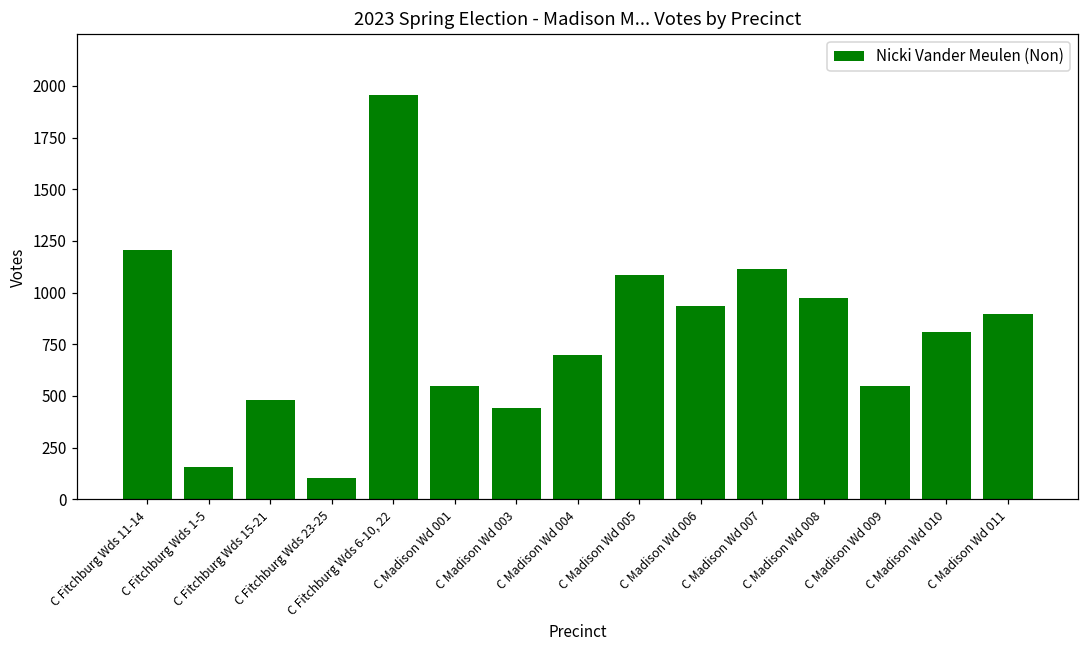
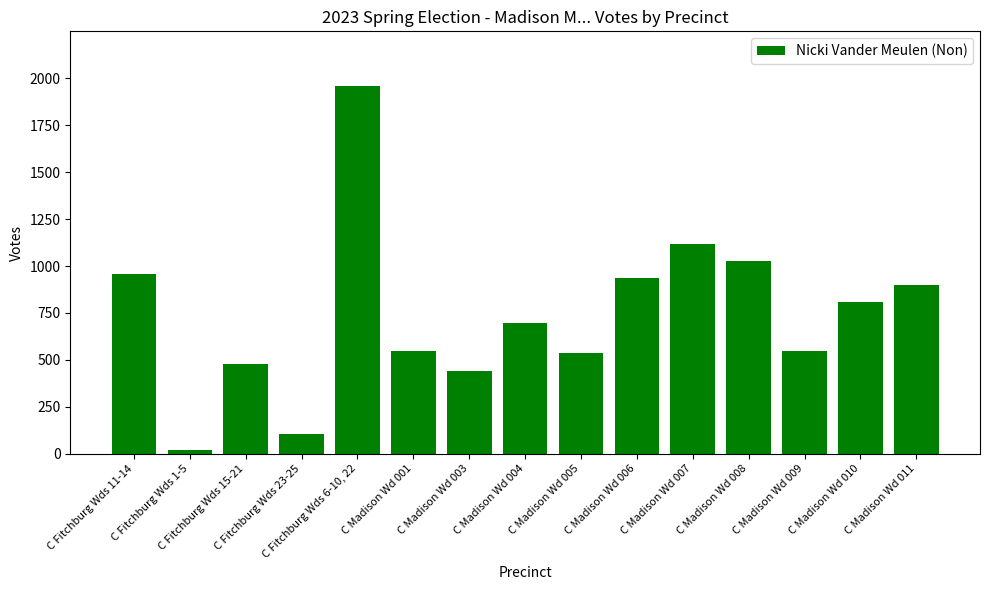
  {
-   "C Fitchburg Wds 11-14": 1200,
-   "C Fitchburg Wds 1-5": 160,
+   "C Fitchburg Wds 11-14": 960,
+   "C Fitchburg Wds 1-5": 20,
    "C Fitchburg Wds 15-21": 480,
    "C Fitchburg Wds 23-25": 100,
    "C Fitchburg Wds 6-10, 22": 1960,
    "C Madison Wd 001": 550,
    "C Madison Wd 003": 440,
    "C Madison Wd 004": 700,
-   "C Madison Wd 005": 1090,
+   "C Madison Wd 005": 540,
    "C Madison Wd 006": 930,
    "C Madison Wd 007": 1120,
-   "C Madison Wd 008": 980,
+   "C Madison Wd 008": 1030,
    "C Madison Wd 009": 550,
    "C Madison Wd 010": 810,
    "C Madison Wd 011": 900
  }
